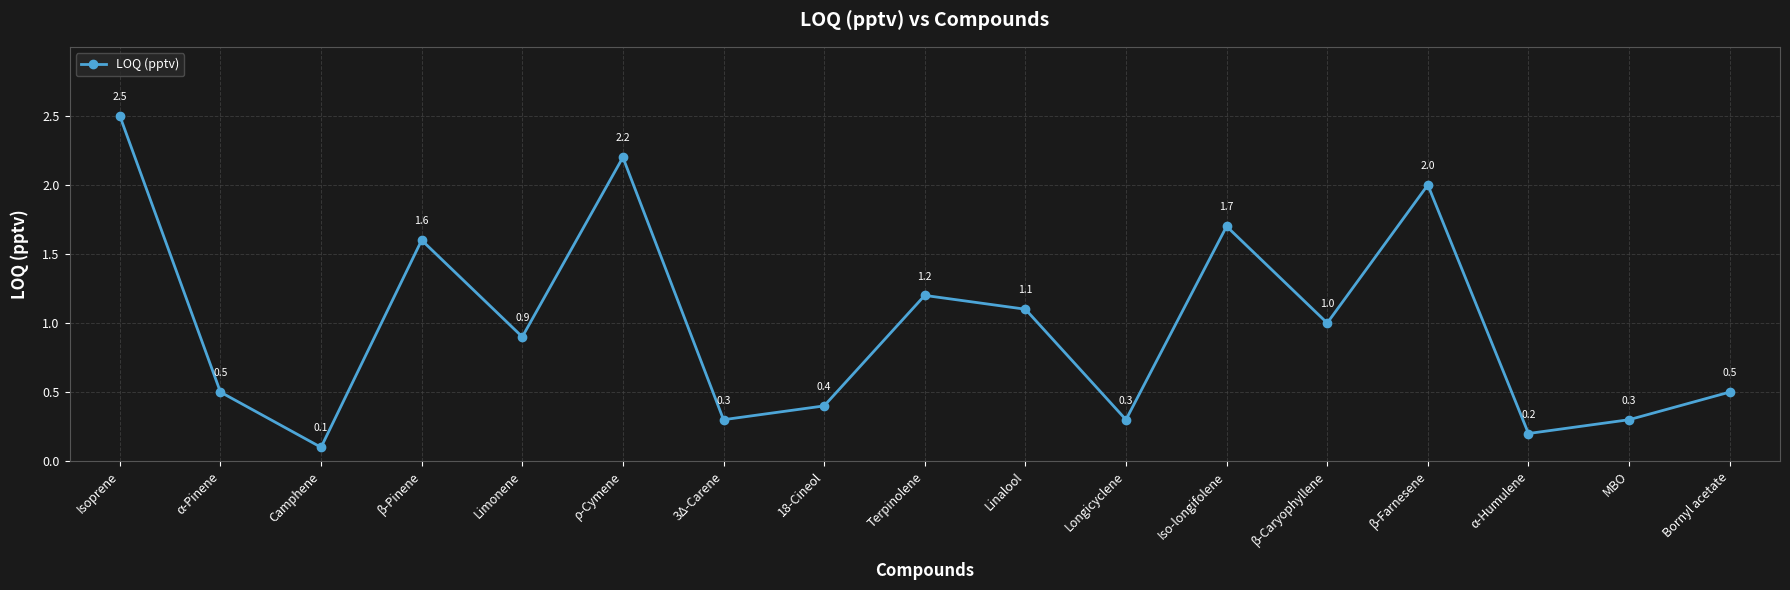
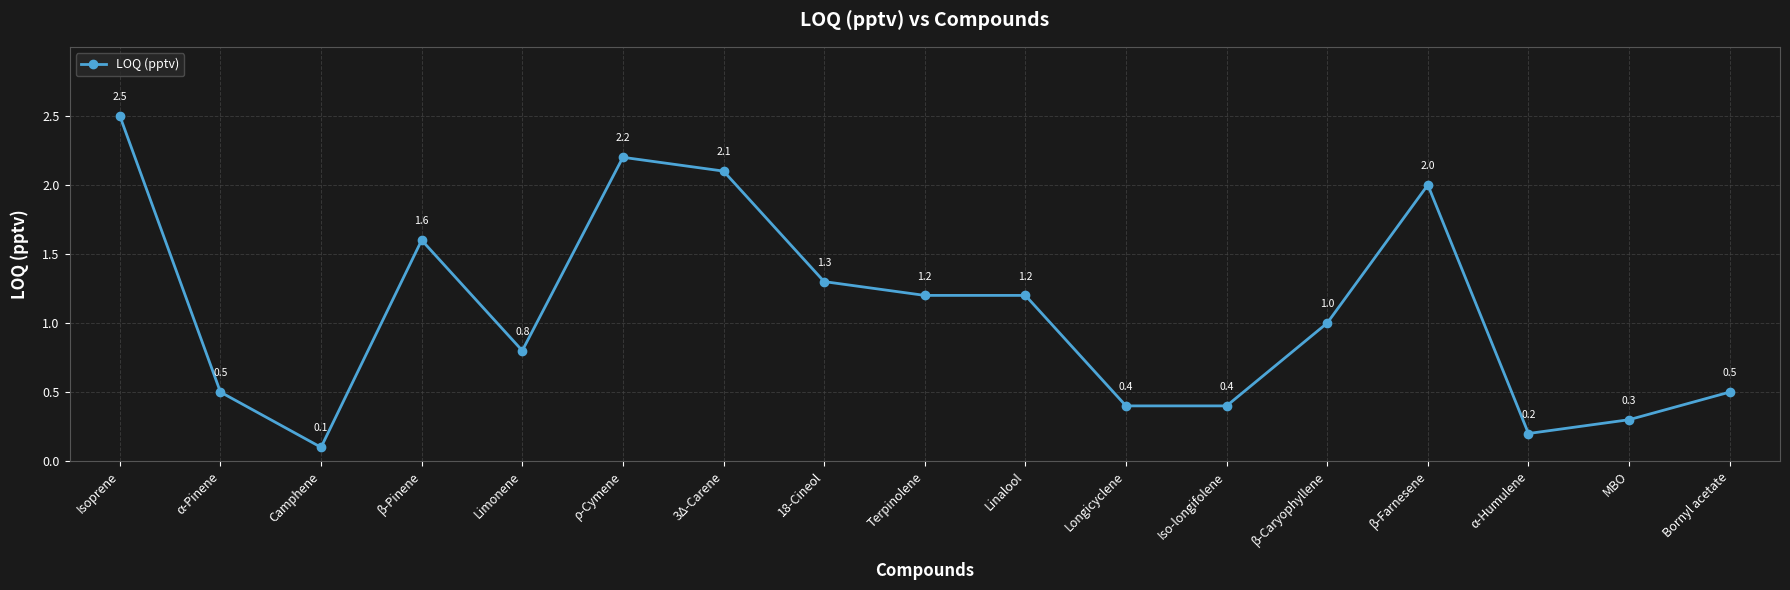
  {
    "Isoprene": 2.5,
    "α-Pinene": 0.5,
    "Camphene": 0.1,
    "β-Pinene": 1.6,
-   "Limonene": 0.9,
+   "Limonene": 0.8,
    "ρ-Cymene": 2.2,
-   "3Δ-Carene": 0.3,
-   "18-Cineol": 0.4,
+   "3Δ-Carene": 2.1,
+   "18-Cineol": 1.3,
    "Terpinolene": 1.2,
-   "Linalool": 1.1,
-   "Longicyclene": 0.3,
-   "Iso-longifolene": 1.7,
+   "Linalool": 1.2,
+   "Longicyclene": 0.4,
+   "Iso-longifolene": 0.4,
    "β-Caryophyllene": 1.0,
    "β-Farnesene": 2.0,
    "α-Humulene": 0.2,
    "MBO": 0.3,
    "Bornyl acetate": 0.5
  }
